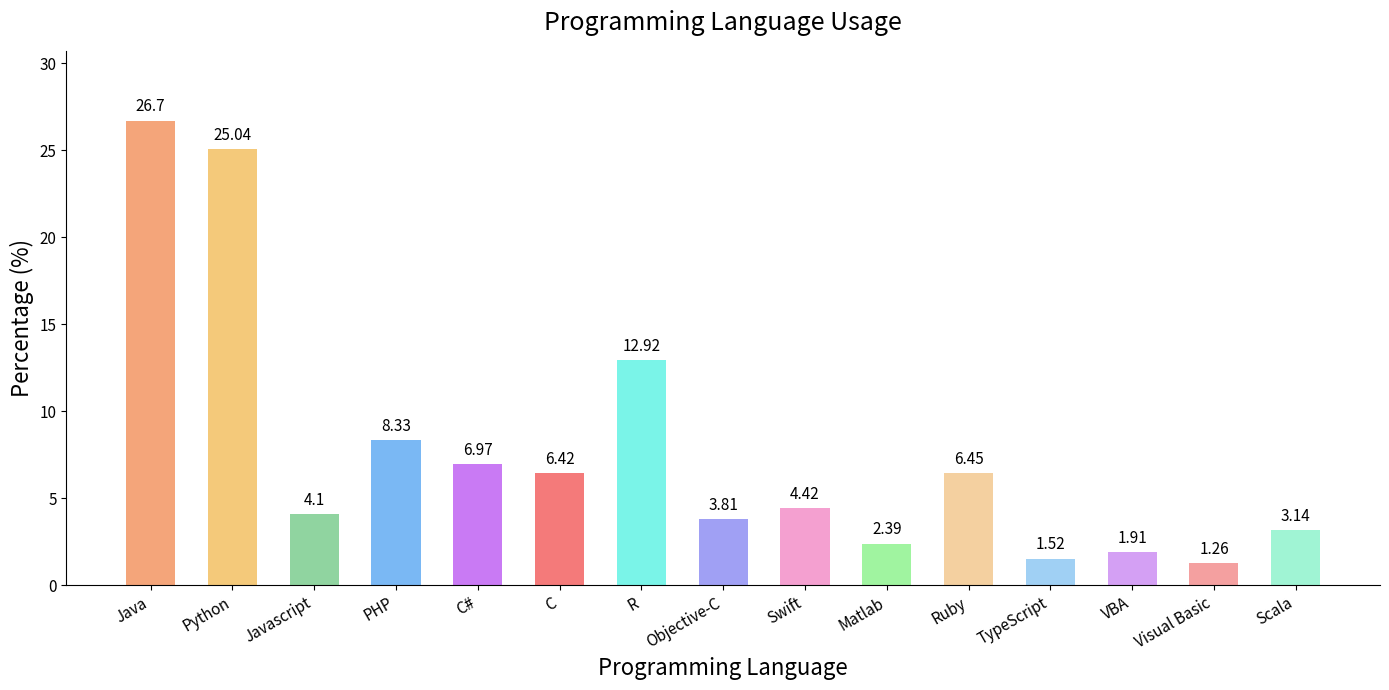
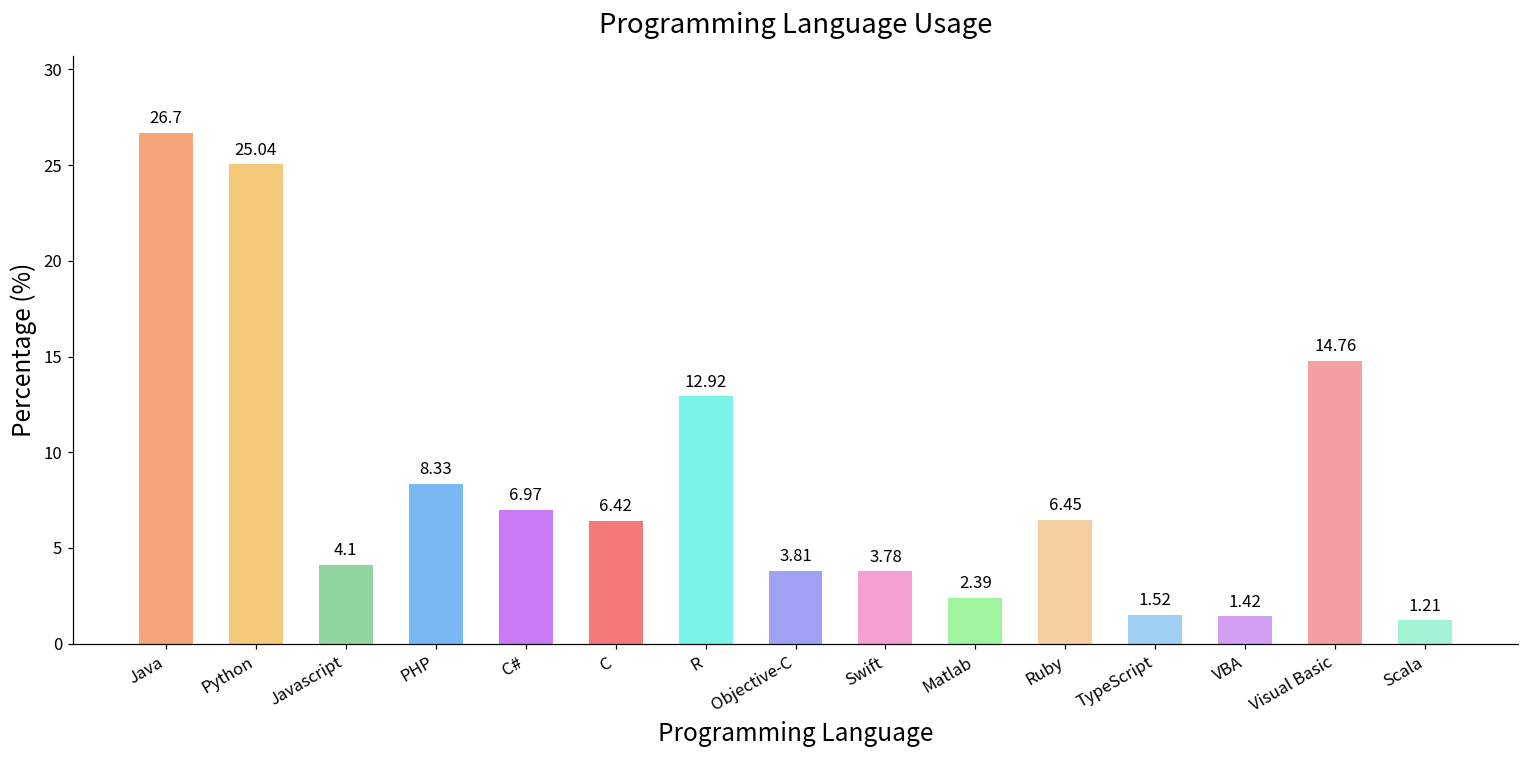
  {
    "Java": 26.7,
    "Python": 25.04,
    "Javascript": 4.1,
    "PHP": 8.33,
    "C#": 6.97,
    "C": 6.42,
    "R": 12.92,
    "Objective-C": 3.81,
-   "Swift": 4.42,
+   "Swift": 3.78,
    "Matlab": 2.39,
    "Ruby": 6.45,
    "TypeScript": 1.52,
-   "VBA": 1.91,
-   "Visual Basic": 1.26,
-   "Scala": 3.14
+   "VBA": 1.42,
+   "Visual Basic": 14.76,
+   "Scala": 1.21
  }
